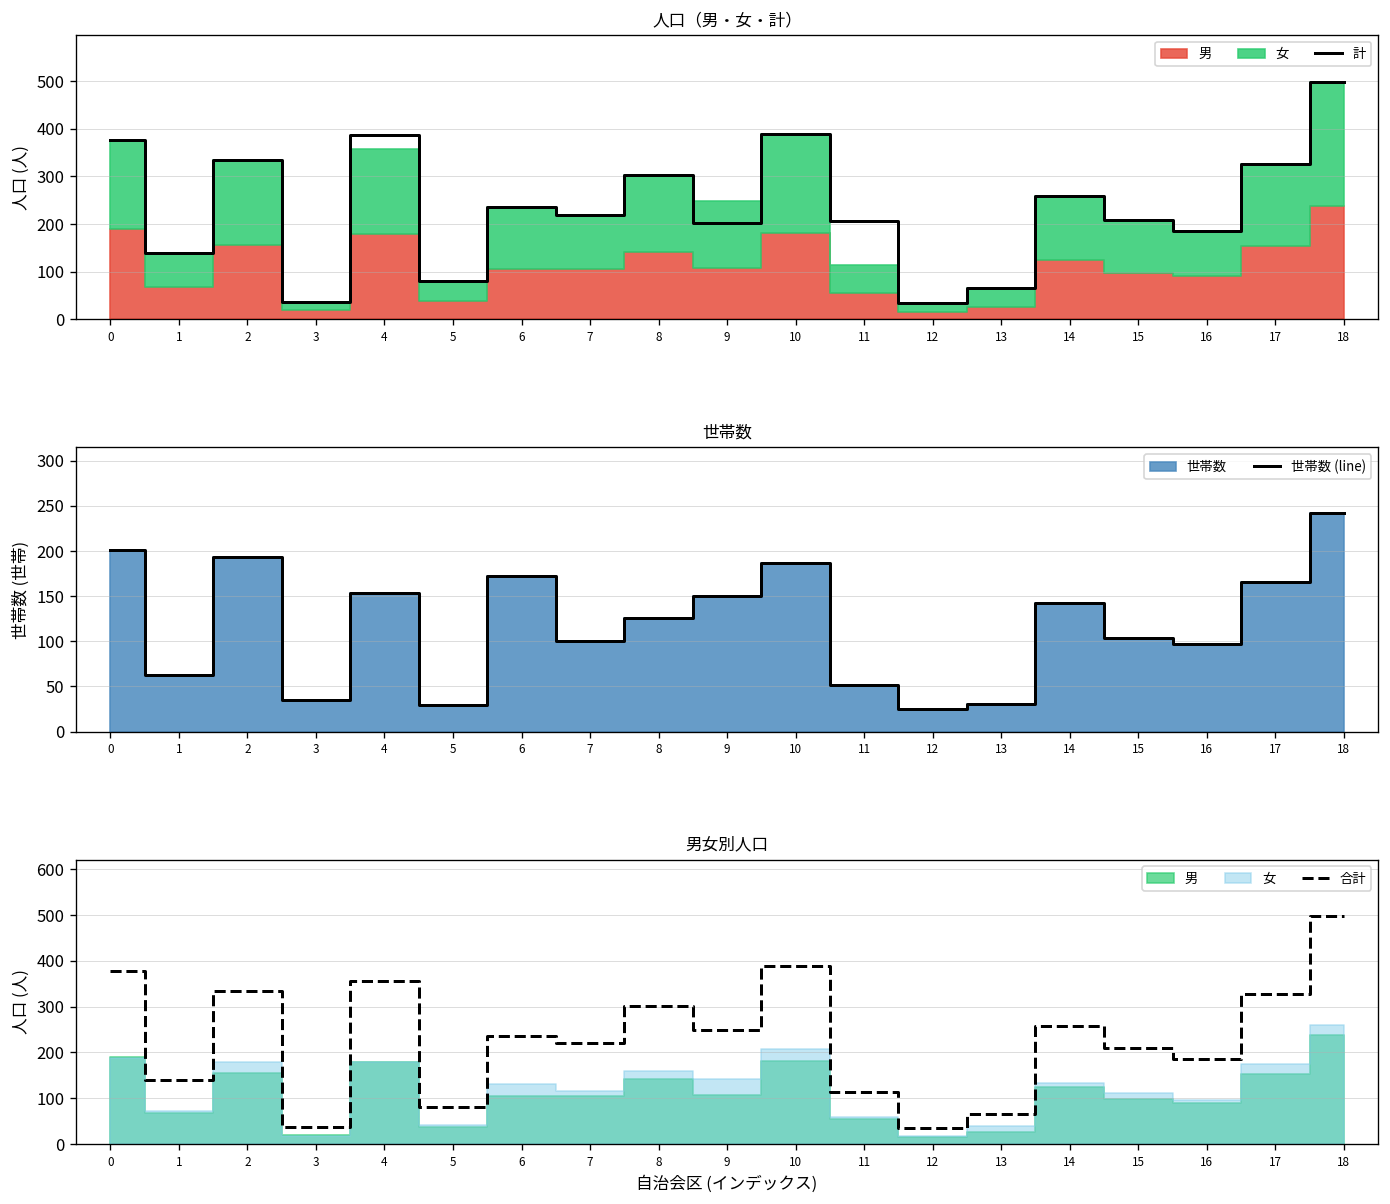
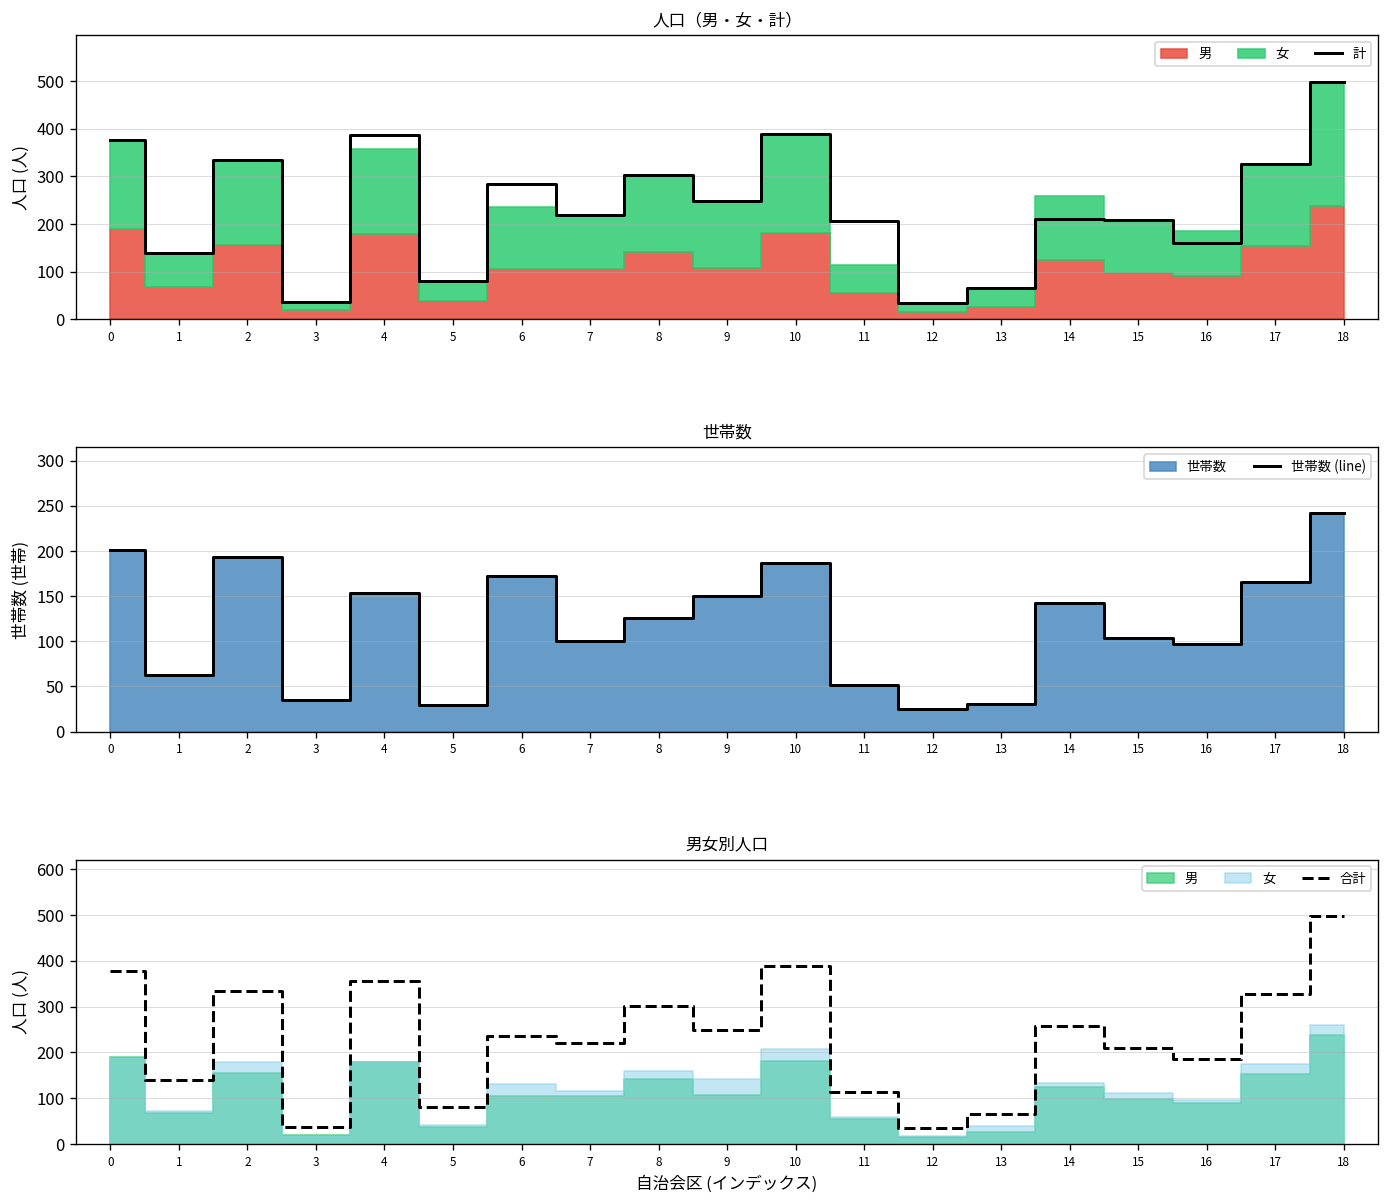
  {
    "人口（男・女・計）": {
      "計": {
        "1": 140,
        "2": 330,
        "3": 40,
        "4": 390,
        "5": 80,
-       "6": 240,
+       "6": 290,
        "7": 220,
        "8": 300,
-       "9": 200,
+       "9": 250,
        "10": 390,
        "11": 210,
        "12": 30,
        "13": 70,
-       "14": 260,
+       "14": 210,
        "15": 210,
-       "16": 190,
+       "16": 160,
        "17": 330
      }
    },
    "世帯数": {
      "世帯数 (line)": {
        "1": 60,
        "2": 190,
        "3": 40,
        "4": 150,
        "5": 30,
        "6": 170,
        "7": 100,
        "8": 130,
        "9": 150,
        "10": 190,
        "11": 50,
        "12": 30,
        "13": 30,
        "14": 140,
        "15": 100,
        "16": 100,
        "17": 170
      }
    },
    "男女別人口": {
      "合計": {
        "0": 380,
        "1": 140,
        "2": 330,
        "3": 40,
        "4": 360,
        "5": 80,
        "6": 240,
        "7": 220,
        "8": 300,
        "9": 250,
        "10": 390,
        "11": 110,
        "12": 30,
        "13": 70,
        "14": 260,
        "15": 210,
        "16": 190,
        "17": 330,
        "18": 500
      }
    }
  }
